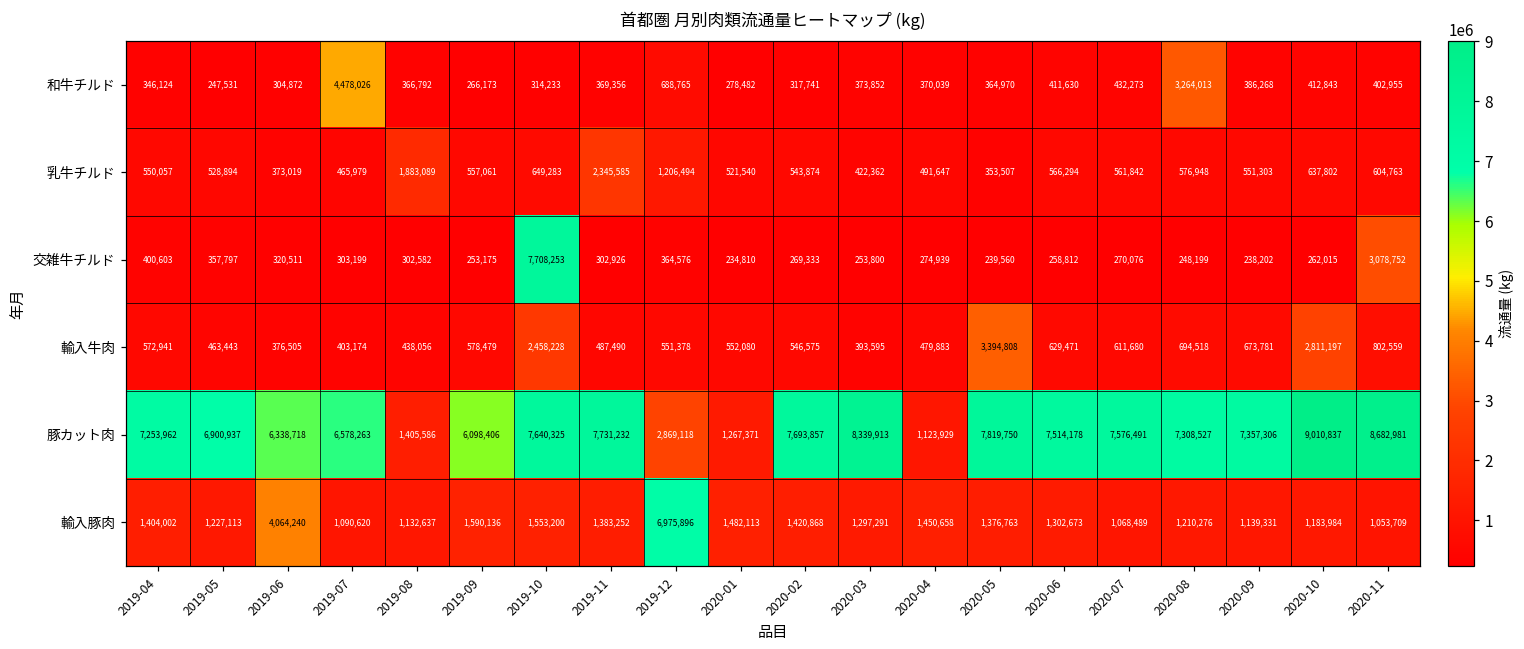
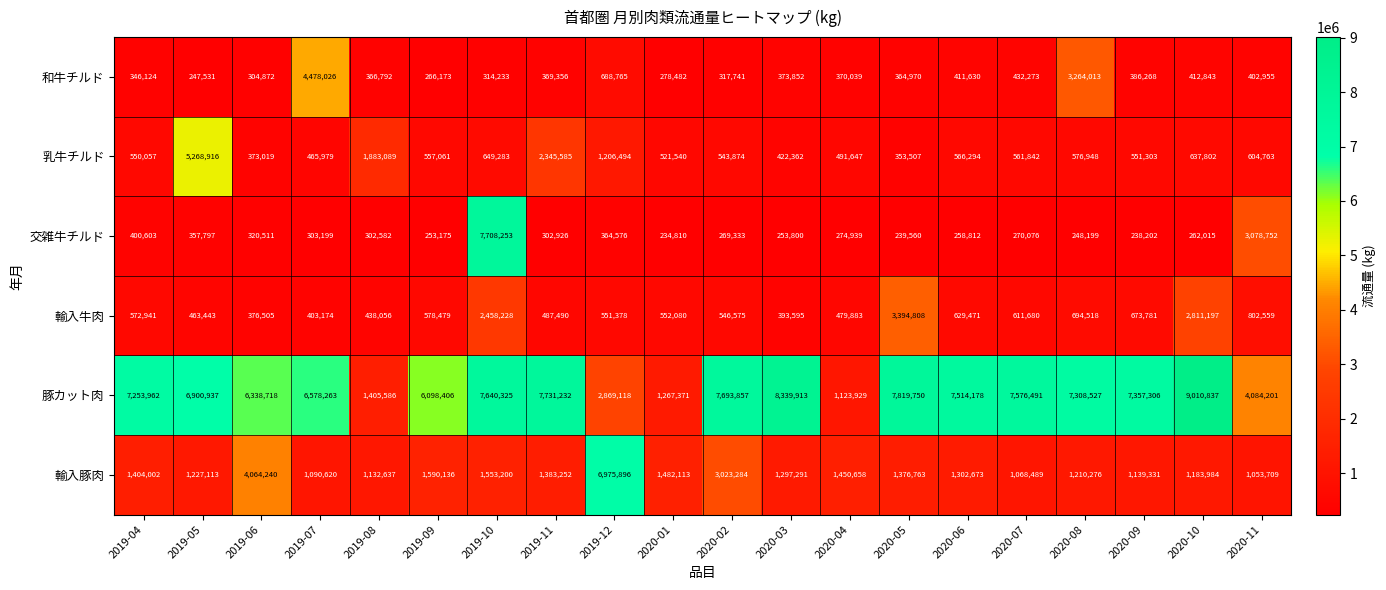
  {
    "和牛チルド": {
      "2019-04": "346,124",
      "2019-05": "247,531",
      "2019-06": "304,872",
      "2019-07": "4,478,026",
      "2019-08": "366,792",
      "2019-09": "266,173",
      "2019-10": "314,233",
      "2019-11": "369,356",
      "2019-12": "688,765",
      "2020-01": "278,482",
      "2020-02": "317,741",
      "2020-03": "373,852",
      "2020-04": "370,039",
      "2020-05": "364,970",
      "2020-06": "411,630",
      "2020-07": "432,273",
      "2020-08": "3,264,013",
      "2020-09": "386,268",
      "2020-10": "412,843",
      "2020-11": "402,955"
    },
    "乳牛チルド": {
      "2019-04": "550,057",
-     "2019-05": "528,894",
+     "2019-05": "5,268,916",
      "2019-06": "373,019",
      "2019-07": "465,979",
      "2019-08": "1,883,089",
      "2019-09": "557,061",
      "2019-10": "649,283",
      "2019-11": "2,345,585",
      "2019-12": "1,206,494",
      "2020-01": "521,540",
      "2020-02": "543,874",
      "2020-03": "422,362",
      "2020-04": "491,647",
      "2020-05": "353,507",
      "2020-06": "566,294",
      "2020-07": "561,842",
      "2020-08": "576,948",
      "2020-09": "551,303",
      "2020-10": "637,802",
      "2020-11": "604,763"
    },
    "交雑牛チルド": {
      "2019-04": "400,603",
      "2019-05": "357,797",
      "2019-06": "320,511",
      "2019-07": "303,199",
      "2019-08": "302,582",
      "2019-09": "253,175",
      "2019-10": "7,708,253",
      "2019-11": "302,926",
      "2019-12": "364,576",
      "2020-01": "234,810",
      "2020-02": "269,333",
      "2020-03": "253,800",
      "2020-04": "274,939",
      "2020-05": "239,560",
      "2020-06": "258,812",
      "2020-07": "270,076",
      "2020-08": "248,199",
      "2020-09": "238,202",
      "2020-10": "262,015",
      "2020-11": "3,078,752"
    },
    "輸入牛肉": {
      "2019-04": "572,941",
      "2019-05": "463,443",
      "2019-06": "376,505",
      "2019-07": "403,174",
      "2019-08": "438,056",
      "2019-09": "578,479",
      "2019-10": "2,458,228",
      "2019-11": "487,490",
      "2019-12": "551,378",
      "2020-01": "552,080",
      "2020-02": "546,575",
      "2020-03": "393,595",
      "2020-04": "479,883",
      "2020-05": "3,394,808",
      "2020-06": "629,471",
      "2020-07": "611,680",
      "2020-08": "694,518",
      "2020-09": "673,781",
      "2020-10": "2,811,197",
      "2020-11": "802,559"
    },
    "豚カット肉": {
      "2019-04": "7,253,962",
      "2019-05": "6,900,937",
      "2019-06": "6,338,718",
      "2019-07": "6,578,263",
      "2019-08": "1,405,586",
      "2019-09": "6,098,406",
      "2019-10": "7,640,325",
      "2019-11": "7,731,232",
      "2019-12": "2,869,118",
      "2020-01": "1,267,371",
      "2020-02": "7,693,857",
      "2020-03": "8,339,913",
      "2020-04": "1,123,929",
      "2020-05": "7,819,750",
      "2020-06": "7,514,178",
      "2020-07": "7,576,491",
      "2020-08": "7,308,527",
      "2020-09": "7,357,306",
      "2020-10": "9,010,837",
-     "2020-11": "8,682,981"
+     "2020-11": "4,084,201"
    },
    "輸入豚肉": {
      "2019-04": "1,404,002",
      "2019-05": "1,227,113",
      "2019-06": "4,064,240",
      "2019-07": "1,090,620",
      "2019-08": "1,132,637",
      "2019-09": "1,590,136",
      "2019-10": "1,553,200",
      "2019-11": "1,383,252",
      "2019-12": "6,975,896",
      "2020-01": "1,482,113",
-     "2020-02": "1,420,868",
+     "2020-02": "3,023,284",
      "2020-03": "1,297,291",
      "2020-04": "1,450,658",
      "2020-05": "1,376,763",
      "2020-06": "1,302,673",
      "2020-07": "1,068,489",
      "2020-08": "1,210,276",
      "2020-09": "1,139,331",
      "2020-10": "1,183,984",
      "2020-11": "1,053,709"
    }
  }
